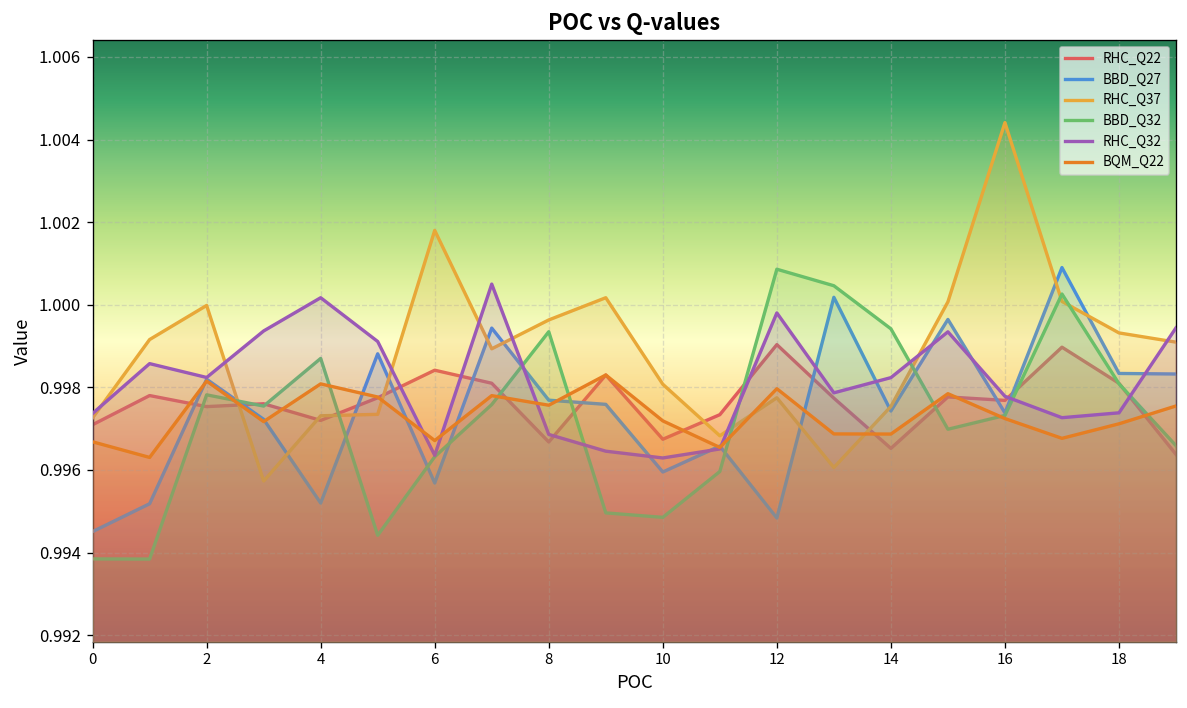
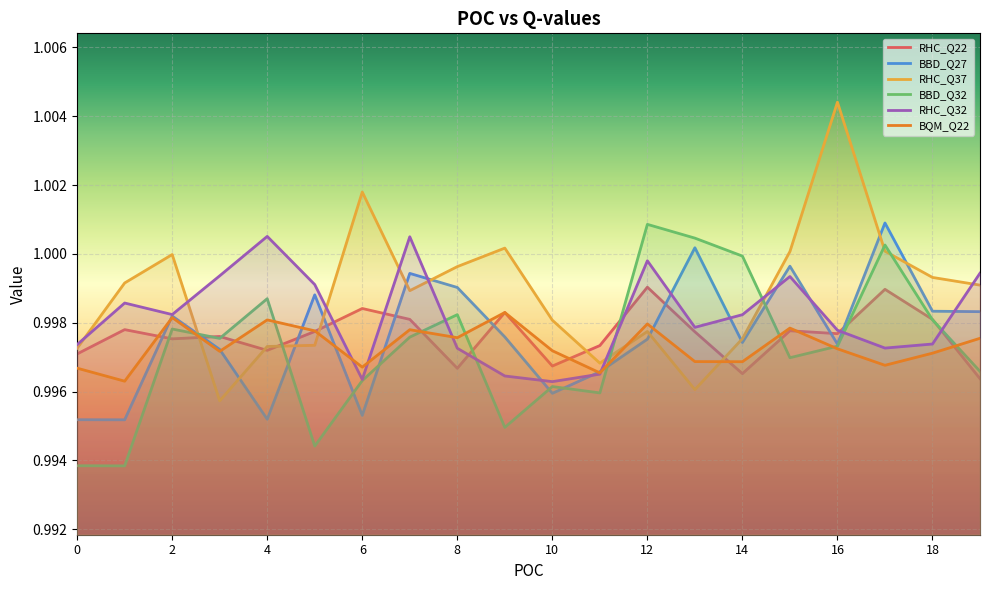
  {
    "RHC_Q22": {
      "0": 0.9971,
      "2": 0.9975,
      "4": 0.9972,
      "6": 0.9984,
      "8": 0.9967,
      "10": 0.9967,
      "12": 0.9990,
      "14": 0.9965,
      "16": 0.9977
    },
    "BBD_Q27": {
-     "0": 0.9945,
+     "0": 0.9952,
      "4": 0.9952,
-     "6": 0.9957,
-     "8": 0.9977,
+     "6": 0.9953,
+     "8": 0.9990,
      "10": 0.9960,
-     "12": 0.9948,
+     "12": 0.9975,
      "14": 0.9974,
      "18": 0.9983
    },
    "BBD_Q32": {
      "0": 0.9938,
      "2": 0.9978,
      "4": 0.9987,
-     "8": 0.9993,
-     "10": 0.9949,
+     "8": 0.9982,
+     "10": 0.9961,
      "12": 1.0009,
-     "14": 0.9994
+     "14": 0.9999
    },
    "RHC_Q32": {
      "0": 0.9974,
-     "4": 1.0002,
-     "8": 0.9969,
+     "4": 1.0005,
+     "8": 0.9973,
      "10": 0.9963,
      "12": 0.9998,
      "14": 0.9982,
      "16": 0.9978,
      "18": 0.9974
    }
  }
